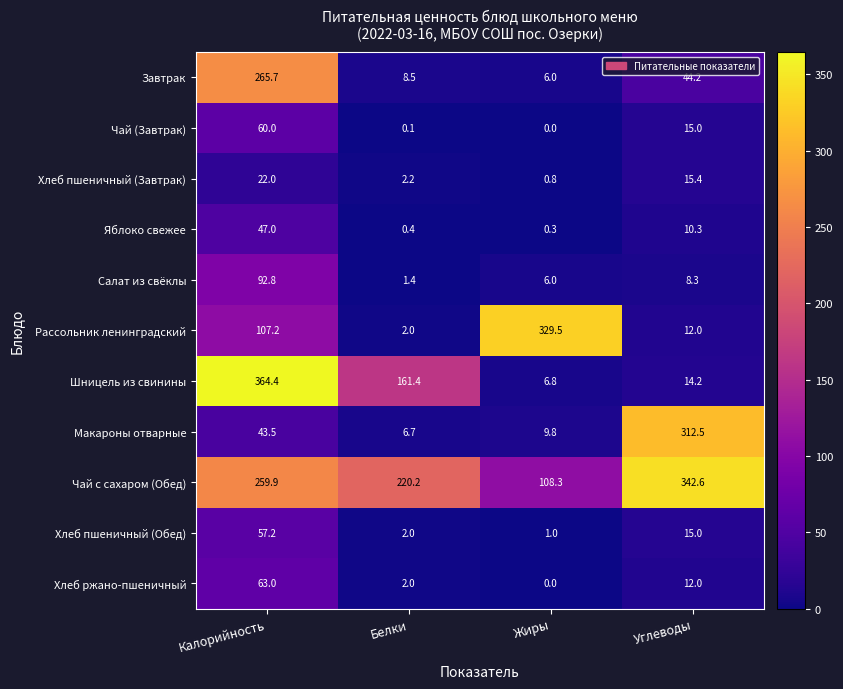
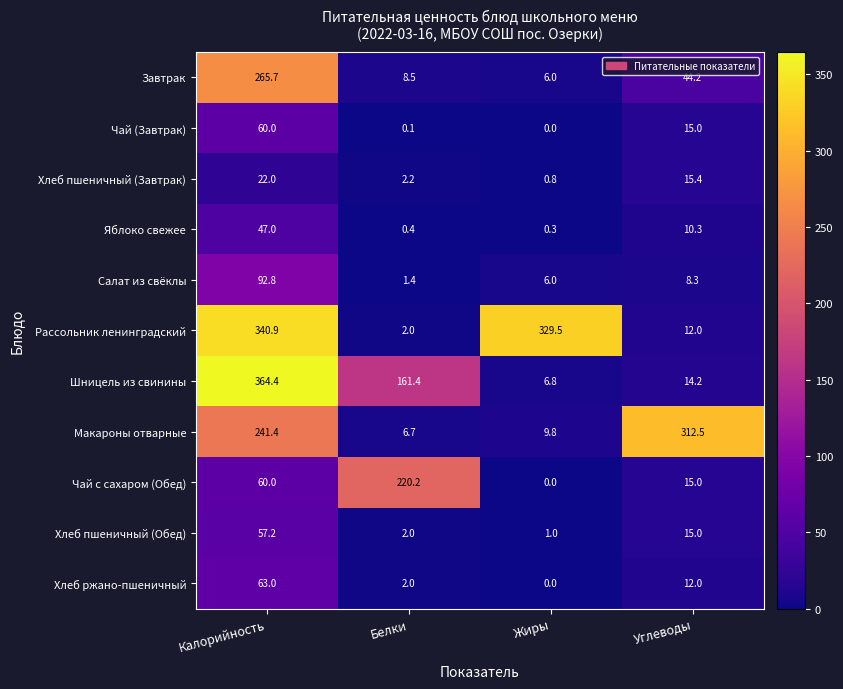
  {
    "Завтрак": {
      "Калорийность": 265.7,
      "Белки": 8.5,
      "Жиры": 6.0
    },
    "Чай (Завтрак)": {
      "Калорийность": 60.0,
      "Белки": 0.1,
      "Жиры": 0.0,
      "Углеводы": 15.0
    },
    "Хлеб пшеничный (Завтрак)": {
      "Калорийность": 22.0,
      "Белки": 2.2,
      "Жиры": 0.8,
      "Углеводы": 15.4
    },
    "Яблоко свежее": {
      "Калорийность": 47.0,
      "Белки": 0.4,
      "Жиры": 0.3,
      "Углеводы": 10.3
    },
    "Салат из свёклы": {
      "Калорийность": 92.8,
      "Белки": 1.4,
      "Жиры": 6.0,
      "Углеводы": 8.3
    },
    "Рассольник ленинградский": {
-     "Калорийность": 107.2,
+     "Калорийность": 340.9,
      "Белки": 2.0,
      "Жиры": 329.5,
      "Углеводы": 12.0
    },
    "Шницель из свинины": {
      "Калорийность": 364.4,
      "Белки": 161.4,
      "Жиры": 6.8,
      "Углеводы": 14.2
    },
    "Макароны отварные": {
-     "Калорийность": 43.5,
+     "Калорийность": 241.4,
      "Белки": 6.7,
      "Жиры": 9.8,
      "Углеводы": 312.5
    },
    "Чай с сахаром (Обед)": {
-     "Калорийность": 259.9,
+     "Калорийность": 60.0,
      "Белки": 220.2,
-     "Жиры": 108.3,
-     "Углеводы": 342.6
+     "Жиры": 0.0,
+     "Углеводы": 15.0
    },
    "Хлеб пшеничный (Обед)": {
      "Калорийность": 57.2,
      "Белки": 2.0,
      "Жиры": 1.0,
      "Углеводы": 15.0
    },
    "Хлеб ржано-пшеничный": {
      "Калорийность": 63.0,
      "Белки": 2.0,
      "Жиры": 0.0,
      "Углеводы": 12.0
    }
  }
